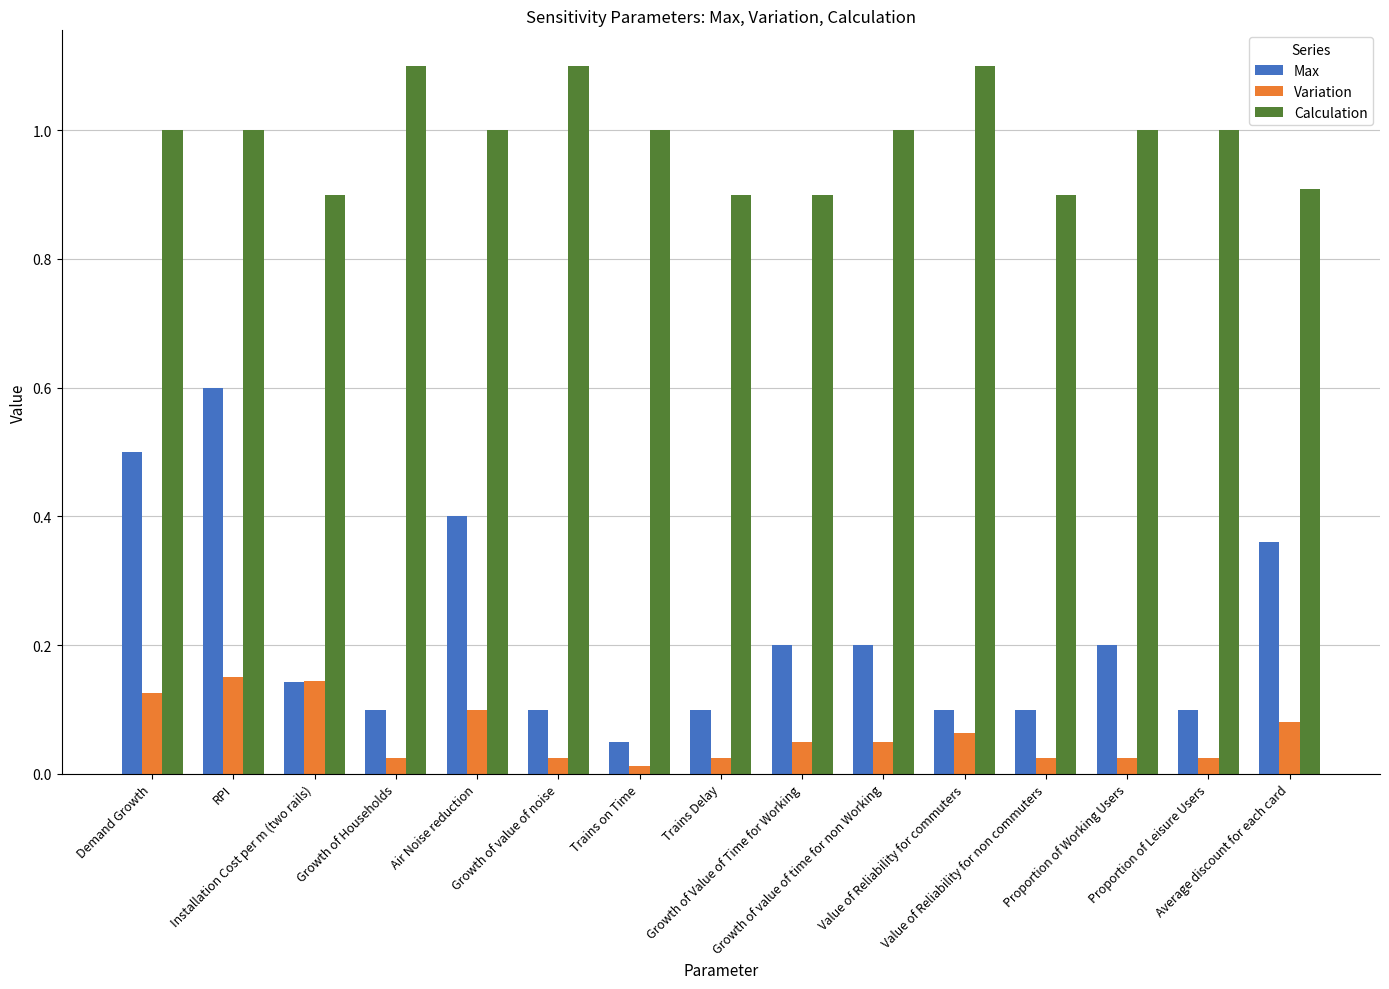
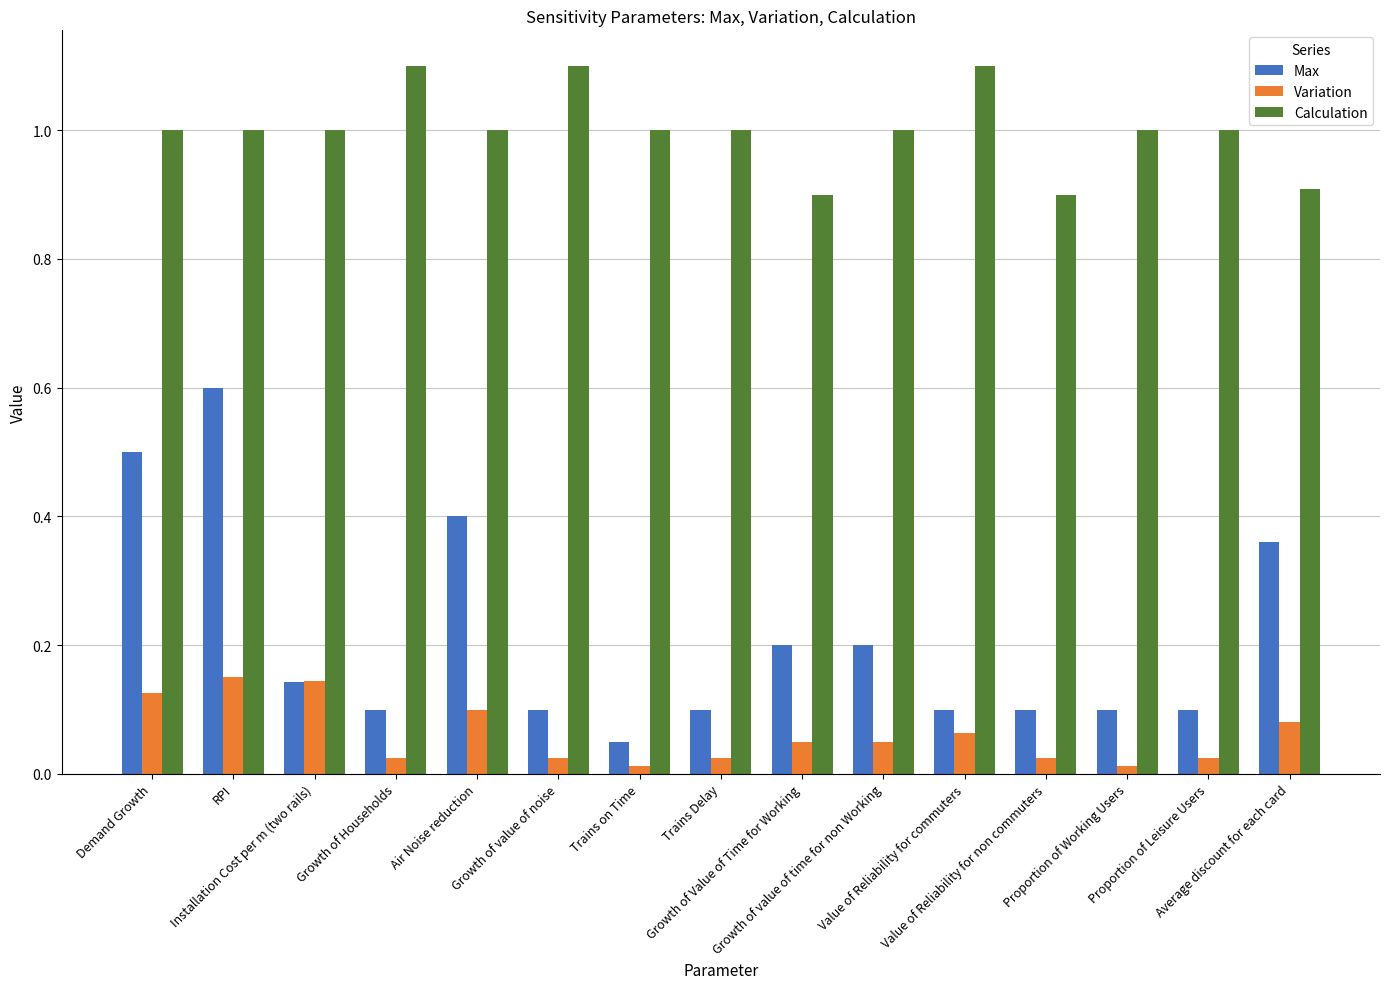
  {
    "Max": {
      "Demand Growth": 0.5,
      "RPI": 0.6,
      "Installation Cost per m (two rails)": 0.14,
      "Growth of Households": 0.1,
      "Air Noise reduction": 0.4,
      "Growth of value of noise": 0.1,
      "Trains on Time": 0.05,
      "Trains Delay": 0.1,
      "Growth of Value of Time for Working": 0.2,
      "Growth of value of time for non Working": 0.2,
      "Value of Reliability for commuters": 0.1,
      "Value of Reliability for non commuters": 0.1,
-     "Proportion of Working Users": 0.2,
+     "Proportion of Working Users": 0.1,
      "Proportion of Leisure Users": 0.1,
      "Average discount for each card": 0.36
    },
    "Variation": {
      "Demand Growth": 0.13,
      "RPI": 0.15,
      "Installation Cost per m (two rails)": 0.15,
      "Growth of Households": 0.03,
      "Air Noise reduction": 0.10,
      "Growth of value of noise": 0.03,
      "Trains on Time": 0.01,
      "Trains Delay": 0.03,
      "Growth of Value of Time for Working": 0.05,
      "Growth of value of time for non Working": 0.05,
      "Value of Reliability for commuters": 0.06,
      "Value of Reliability for non commuters": 0.03,
-     "Proportion of Working Users": 0.03,
+     "Proportion of Working Users": 0.01,
      "Proportion of Leisure Users": 0.03,
      "Average discount for each card": 0.08
    },
    "Calculation": {
      "Demand Growth": 1.0,
      "RPI": 1.0,
-     "Installation Cost per m (two rails)": 0.9,
+     "Installation Cost per m (two rails)": 1.0,
      "Growth of Households": 1.1,
      "Air Noise reduction": 1.0,
      "Growth of value of noise": 1.1,
      "Trains on Time": 1.0,
-     "Trains Delay": 0.9,
+     "Trains Delay": 1.0,
      "Growth of Value of Time for Working": 0.9,
      "Growth of value of time for non Working": 1.0,
      "Value of Reliability for commuters": 1.1,
      "Value of Reliability for non commuters": 0.9,
      "Proportion of Working Users": 1.0,
      "Proportion of Leisure Users": 1.0,
      "Average discount for each card": 0.91
    }
  }
